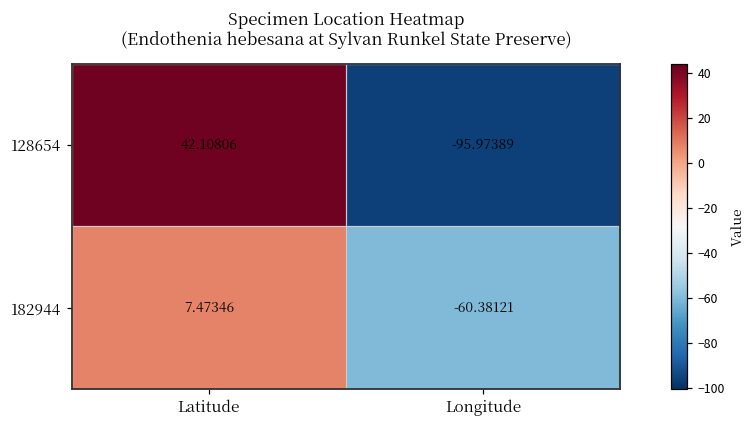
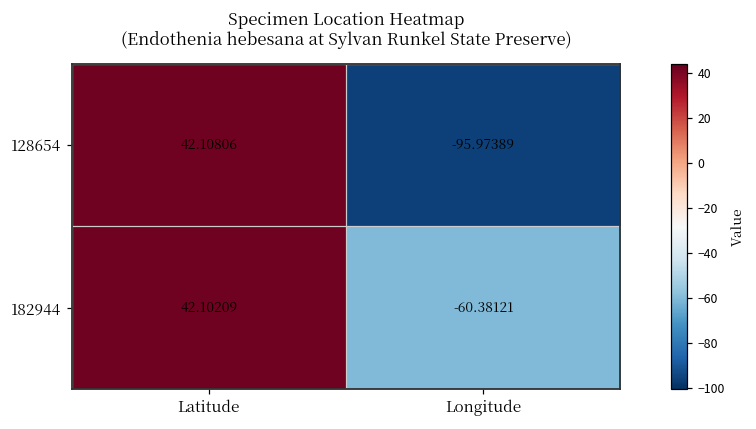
  {
    "128654": {
      "Latitude": 42.10806,
      "Longitude": -95.97389
    },
    "182944": {
-     "Latitude": 7.47346,
+     "Latitude": 42.10209,
      "Longitude": -60.38121
    }
  }
